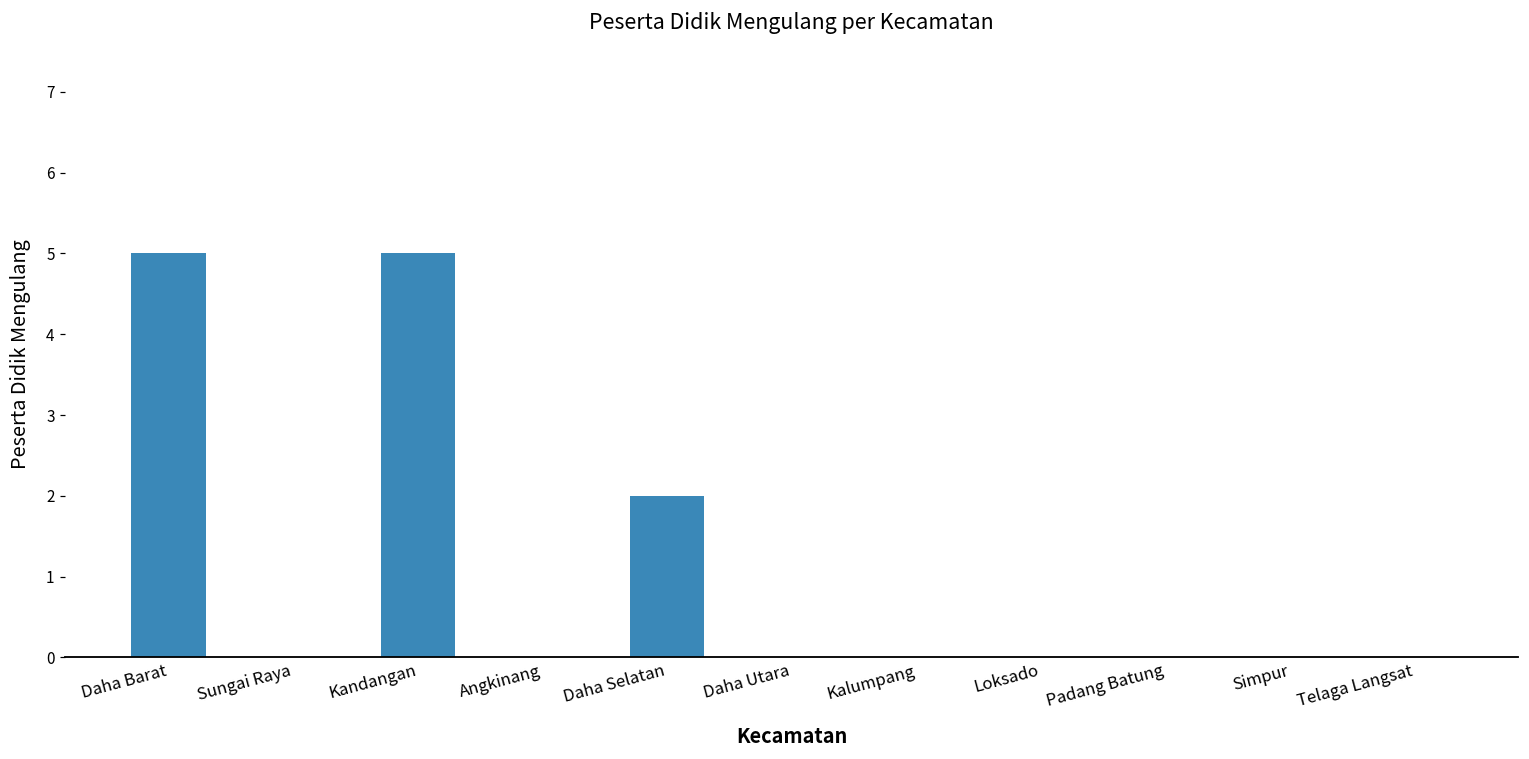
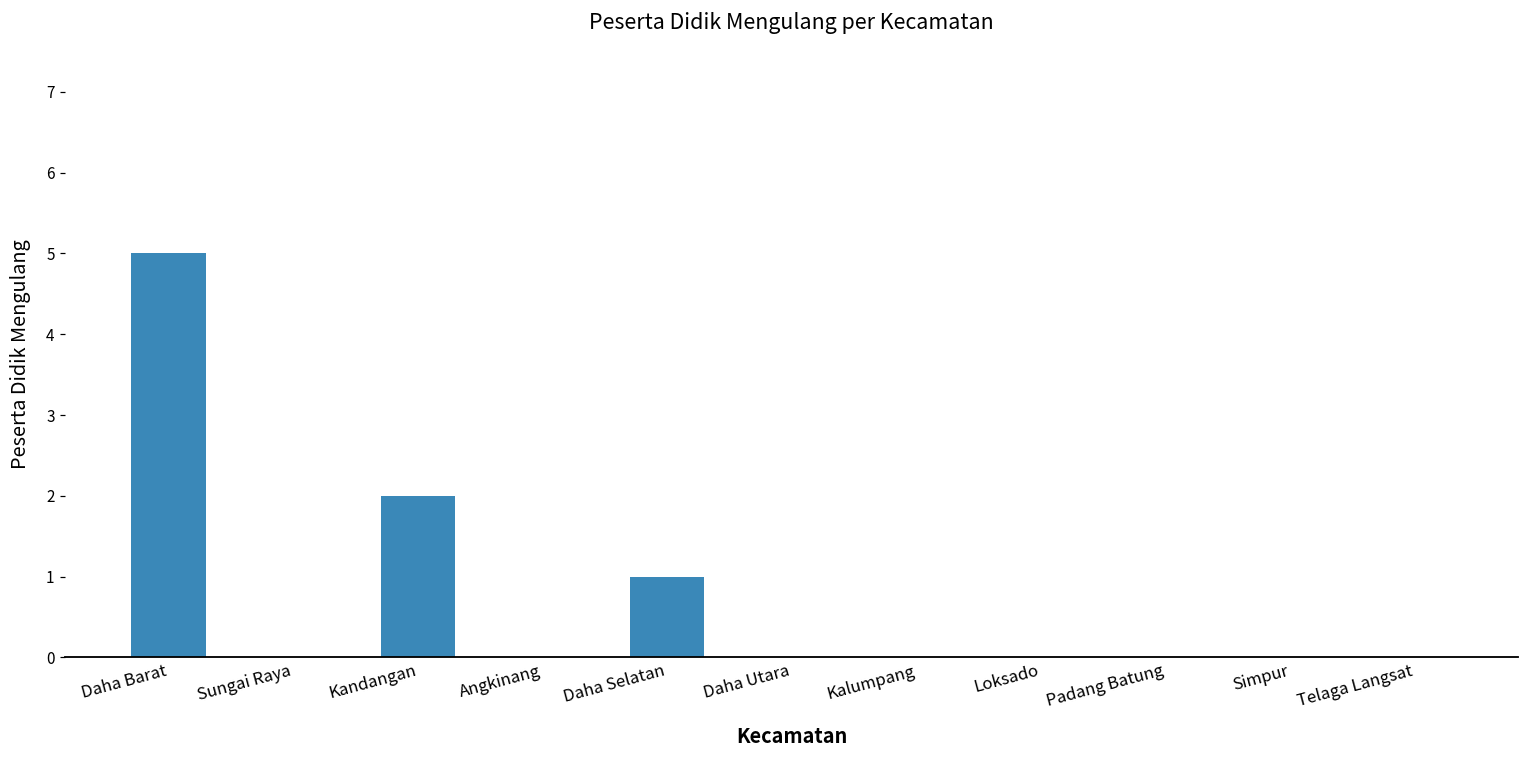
  {
    "Daha Barat": 5,
    "Sungai Raya": 0,
-   "Kandangan": 5,
+   "Kandangan": 2,
    "Angkinang": 0,
-   "Daha Selatan": 2,
+   "Daha Selatan": 1,
    "Daha Utara": 0,
    "Kalumpang": 0,
    "Loksado": 0,
    "Padang Batung": 0,
    "Simpur": 0,
    "Telaga Langsat": 0
  }
